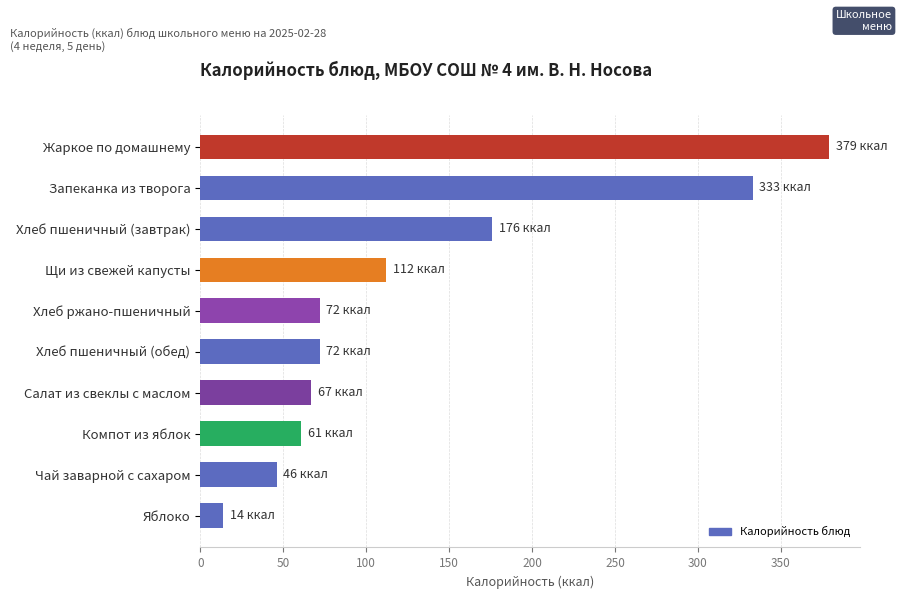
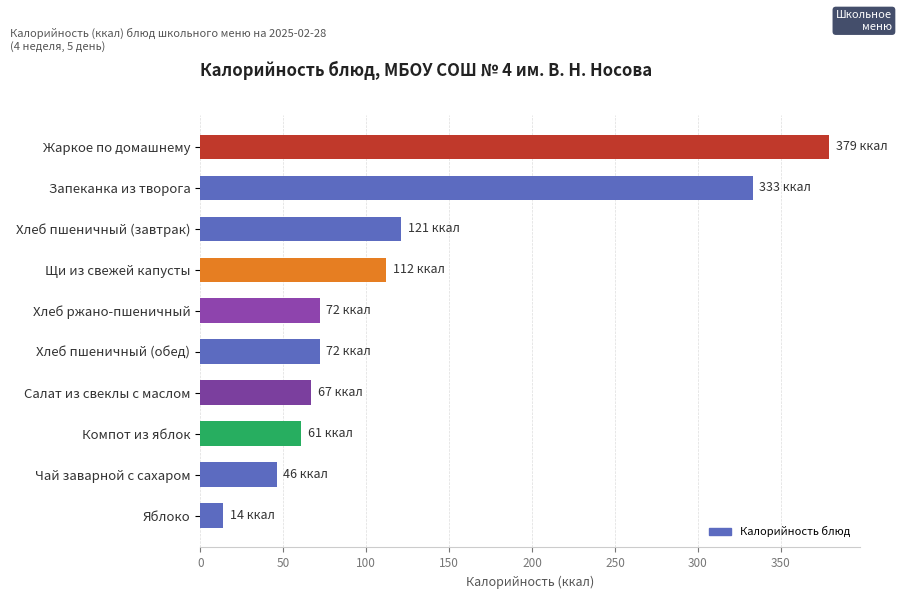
  {
    "Жаркое по домашнему": 379,
    "Запеканка из творога": 333,
-   "Хлеб пшеничный (завтрак)": 176,
+   "Хлеб пшеничный (завтрак)": 121,
    "Щи из свежей капусты": 112,
    "Хлеб ржано-пшеничный": 72,
    "Хлеб пшеничный (обед)": 72,
    "Салат из свеклы с маслом": 67,
    "Компот из яблок": 61,
    "Чай заварной с сахаром": 46,
    "Яблоко": 14
  }
